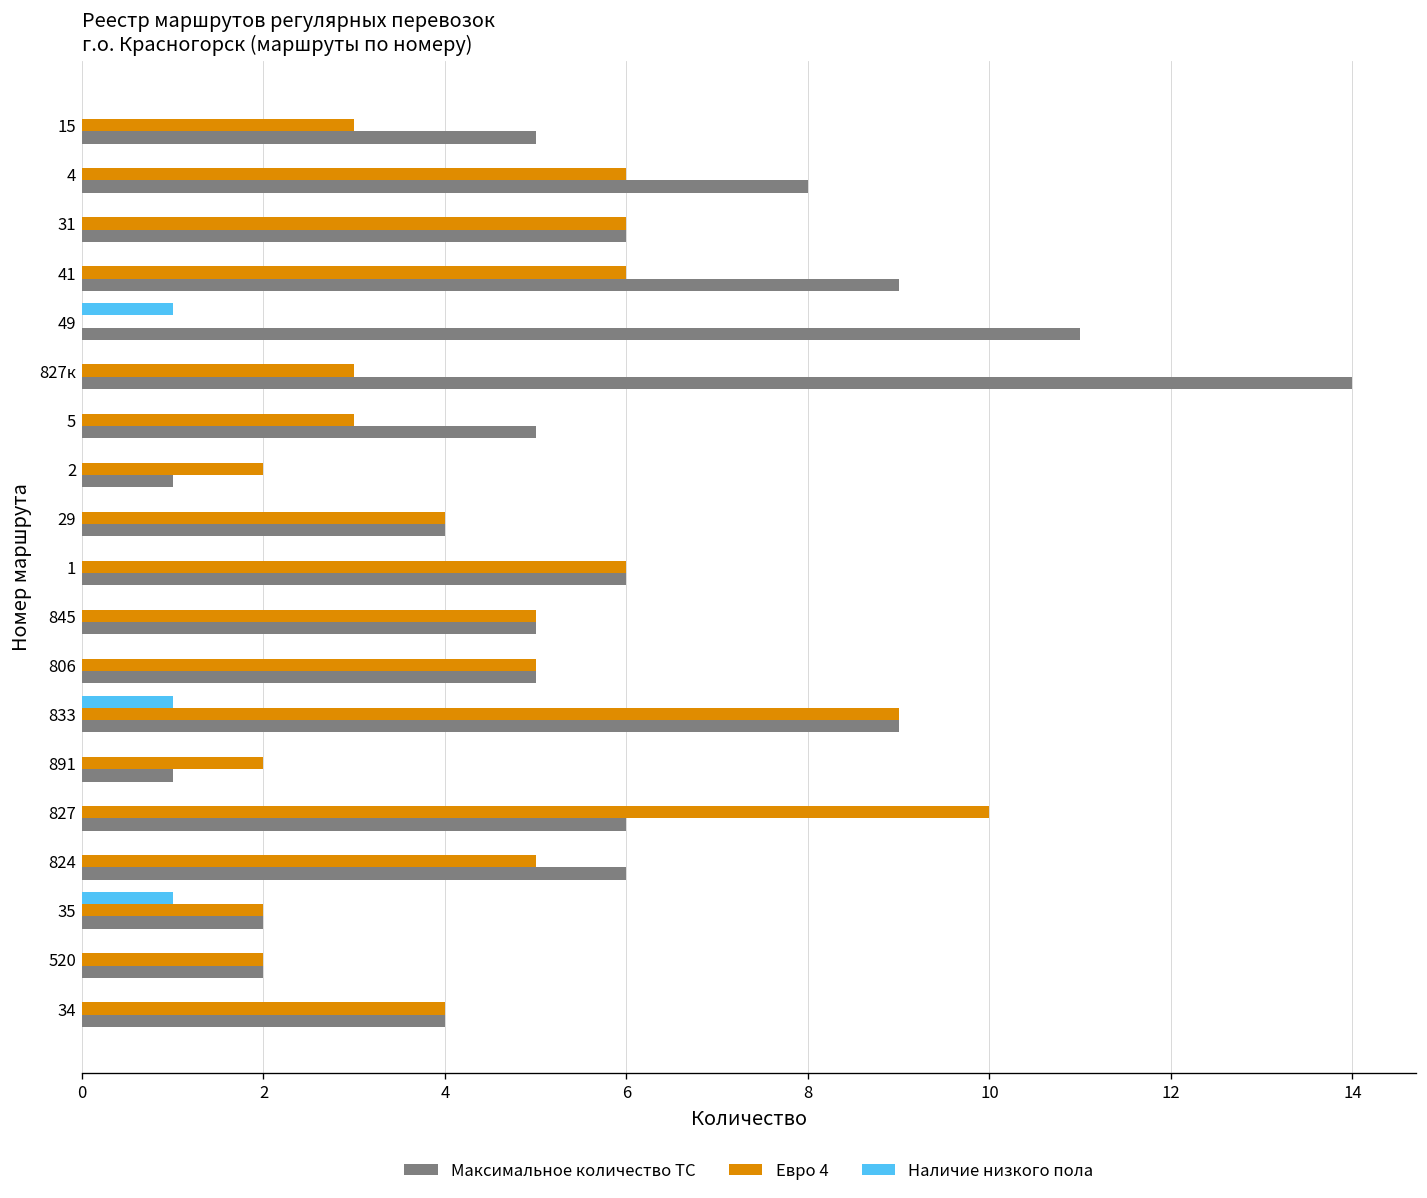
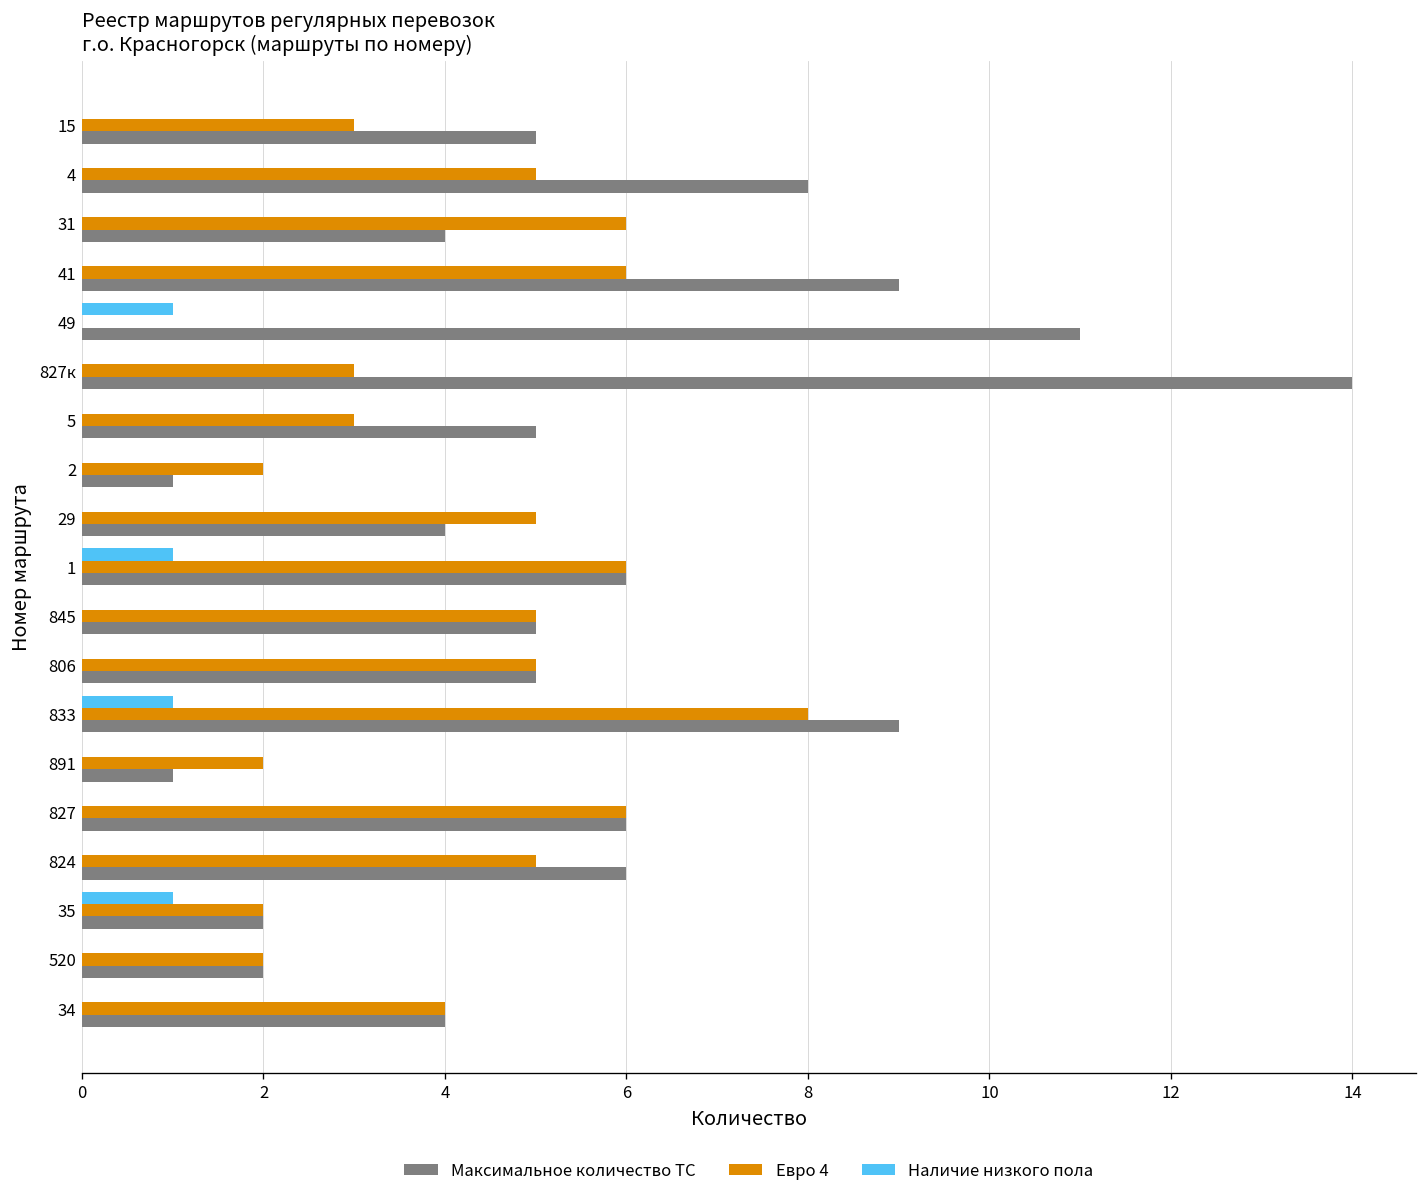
  {
    "Максимальное количество ТС": {
      "15": 5,
      "4": 8,
-     "31": 6,
+     "31": 4,
      "41": 9,
      "49": 11,
      "827к": 14,
      "5": 5,
      "2": 1,
      "29": 4,
      "1": 6,
      "845": 5,
      "806": 5,
      "833": 9,
      "891": 1,
      "827": 6,
      "824": 6,
      "35": 2,
      "520": 2,
      "34": 4
    },
    "Евро 4": {
      "15": 3,
-     "4": 6,
+     "4": 5,
      "31": 6,
      "41": 6,
      "49": 0,
      "827к": 3,
      "5": 3,
      "2": 2,
-     "29": 4,
+     "29": 5,
      "1": 6,
      "845": 5,
      "806": 5,
-     "833": 9,
+     "833": 8,
      "891": 2,
-     "827": 10,
+     "827": 6,
      "824": 5,
      "35": 2,
      "520": 2,
      "34": 4
    },
    "Наличие низкого пола": {
      "15": 0,
      "4": 0,
      "31": 0,
      "41": 0,
      "49": 1,
      "827к": 0,
      "5": 0,
      "2": 0,
      "29": 0,
-     "1": 0,
+     "1": 1,
      "845": 0,
      "806": 0,
      "833": 1,
      "891": 0,
      "827": 0,
      "824": 0,
      "35": 1,
      "520": 0,
      "34": 0
    }
  }
